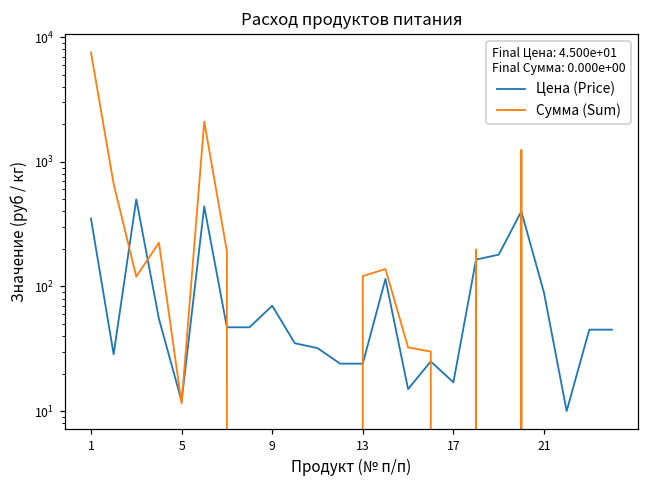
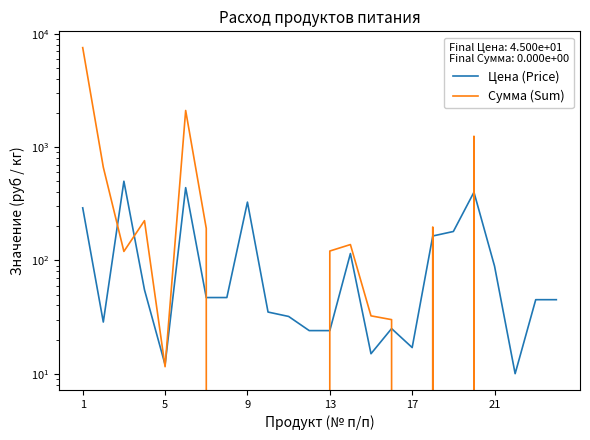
  {
    "Цена (Price)": {
-     "1": 350,
-     "9": 70,
+     "1": 290,
+     "9": 330,
      "13": 24,
      "17": 17,
      "21": 90
    },
    "Сумма (Sum)": {
      "1": 8000,
      "13": 120
    }
  }
